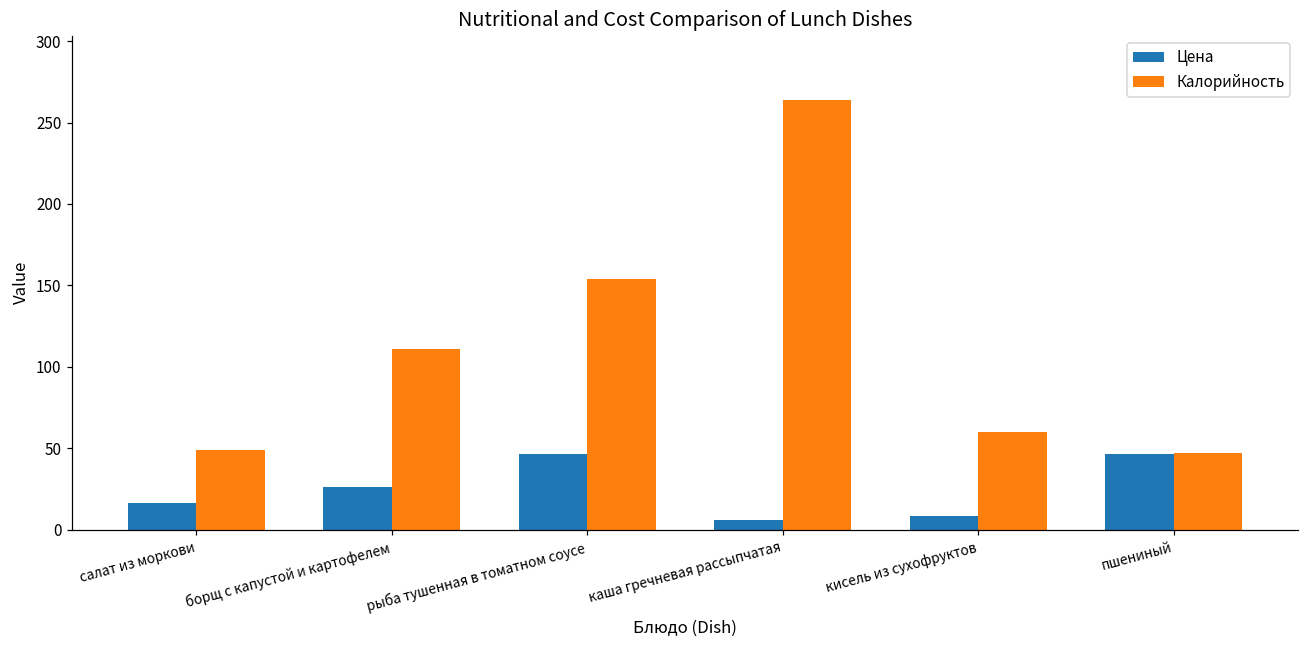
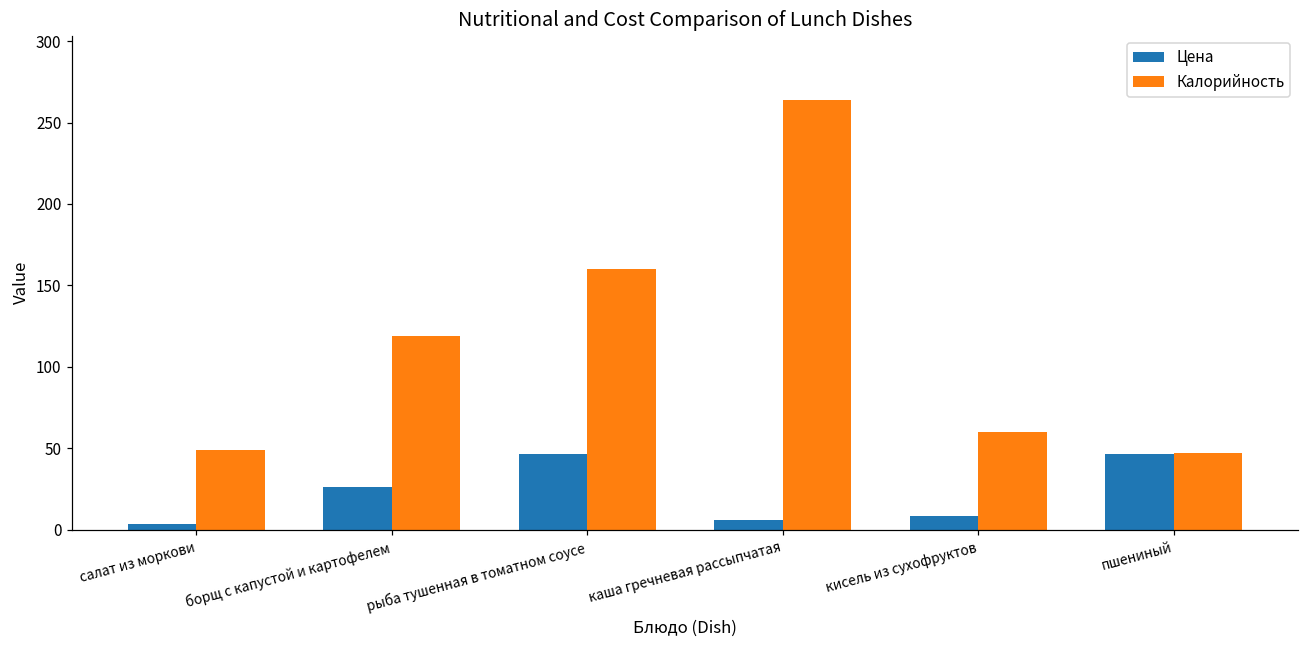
  {
    "Цена": {
-     "салат из моркови": 17,
+     "салат из моркови": 4,
      "борщ с капустой и картофелем": 26,
      "рыба тушенная в томатном соусе": 47,
      "каша гречневая рассыпчатая": 6,
      "кисель из сухофруктов": 8,
      "пшениный": 47
    },
    "Калорийность": {
      "салат из моркови": 49,
-     "борщ с капустой и картофелем": 111,
-     "рыба тушенная в томатном соусе": 154,
+     "борщ с капустой и картофелем": 119,
+     "рыба тушенная в томатном соусе": 160,
      "каша гречневая рассыпчатая": 264,
      "кисель из сухофруктов": 60,
      "пшениный": 47
    }
  }
